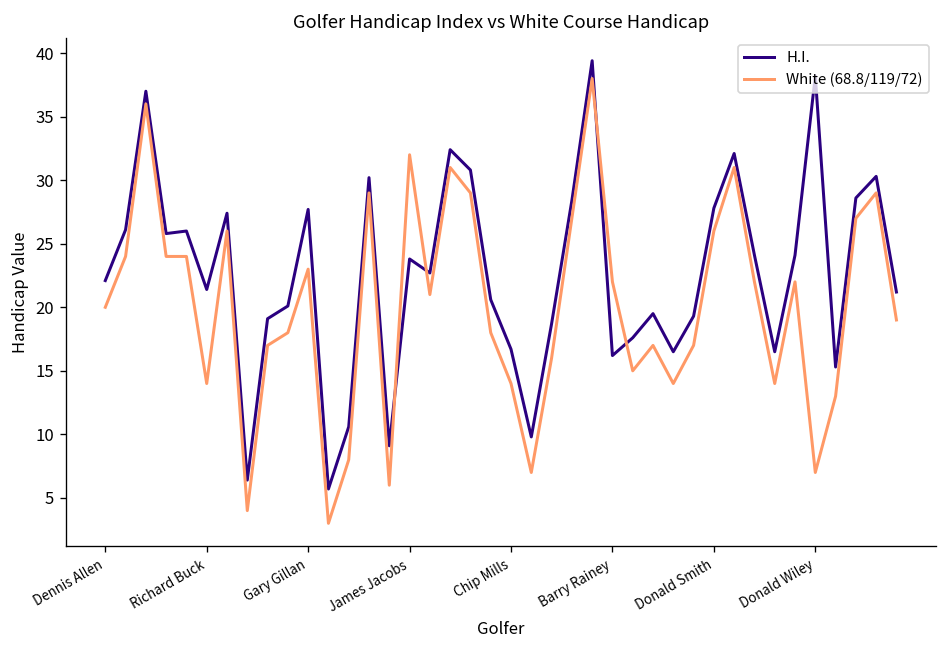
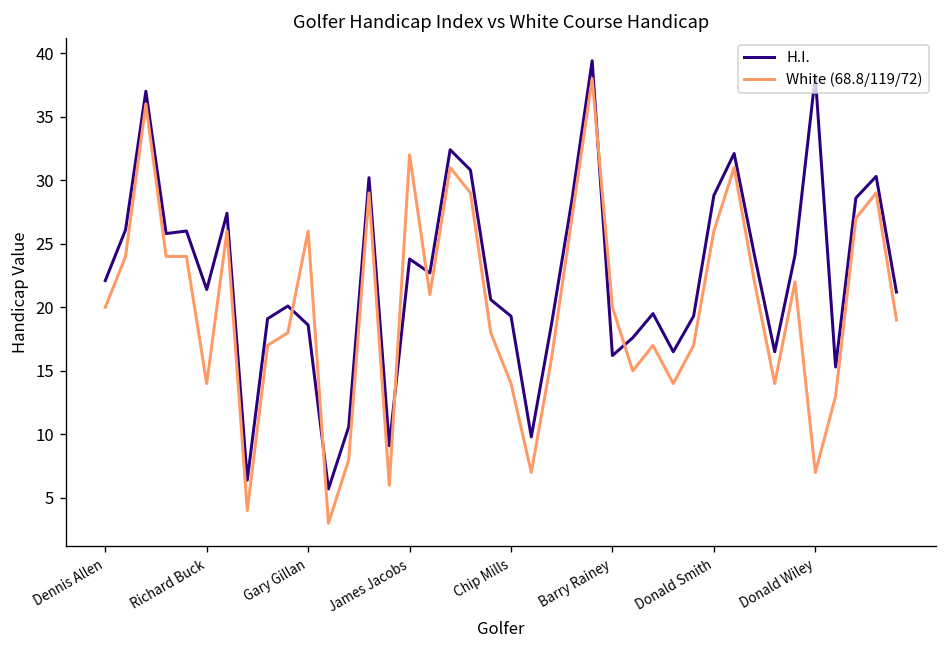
  {
    "H.I.": {
      "Dennis Allen": 22.1,
      "Richard Buck": 21.4,
-     "Gary Gillan": 27.7,
+     "Gary Gillan": 18.6,
      "James Jacobs": 23.8,
-     "Chip Mills": 16.7,
+     "Chip Mills": 19.3,
      "Barry Rainey": 16.2,
-     "Donald Smith": 27.8
+     "Donald Smith": 28.8
    },
    "White (68.8/119/72)": {
      "Dennis Allen": 20,
      "Richard Buck": 14,
-     "Gary Gillan": 23,
+     "Gary Gillan": 26,
      "James Jacobs": 32,
      "Chip Mills": 14,
-     "Barry Rainey": 22,
+     "Barry Rainey": 20,
      "Donald Smith": 26,
      "Donald Wiley": 7
    }
  }
